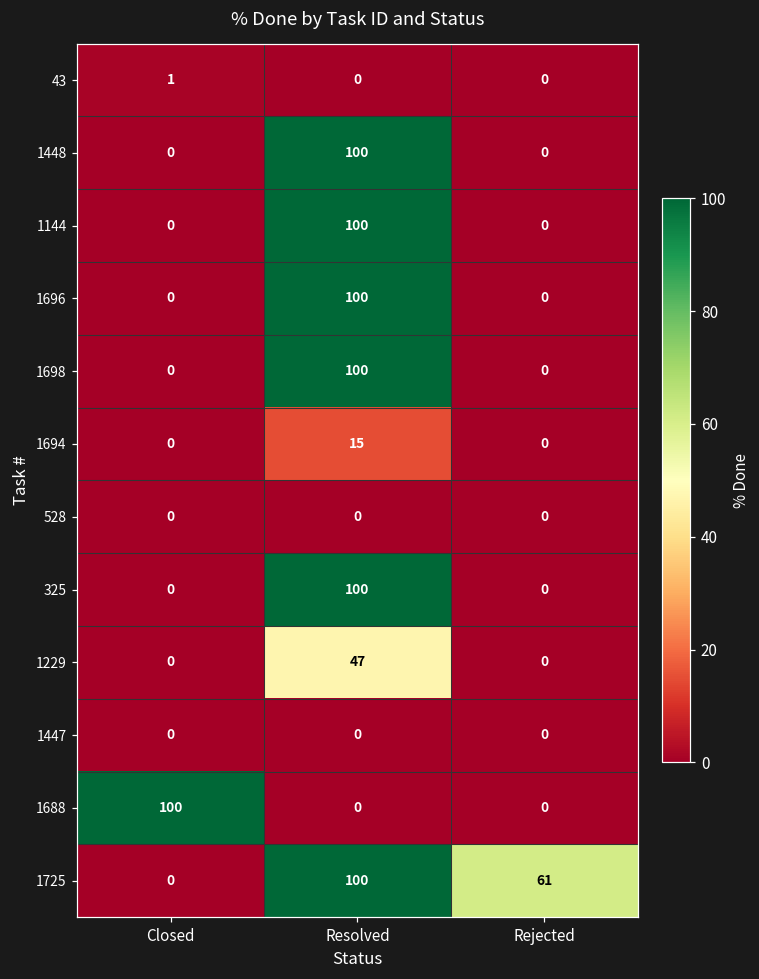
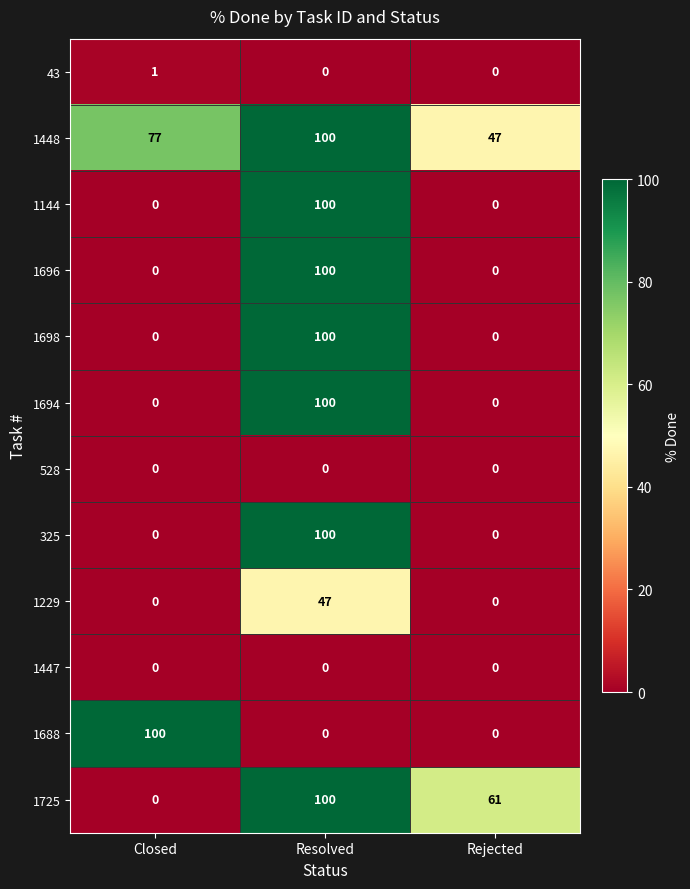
  {
    "43": {
      "Closed": 1,
      "Resolved": 0,
      "Rejected": 0
    },
    "1448": {
-     "Closed": 0,
+     "Closed": 77,
      "Resolved": 100,
-     "Rejected": 0
+     "Rejected": 47
    },
    "1144": {
      "Closed": 0,
      "Resolved": 100,
      "Rejected": 0
    },
    "1696": {
      "Closed": 0,
      "Resolved": 100,
      "Rejected": 0
    },
    "1698": {
      "Closed": 0,
      "Resolved": 100,
      "Rejected": 0
    },
    "1694": {
      "Closed": 0,
-     "Resolved": 15,
+     "Resolved": 100,
      "Rejected": 0
    },
    "528": {
      "Closed": 0,
      "Resolved": 0,
      "Rejected": 0
    },
    "325": {
      "Closed": 0,
      "Resolved": 100,
      "Rejected": 0
    },
    "1229": {
      "Closed": 0,
      "Resolved": 47,
      "Rejected": 0
    },
    "1447": {
      "Closed": 0,
      "Resolved": 0,
      "Rejected": 0
    },
    "1688": {
      "Closed": 100,
      "Resolved": 0,
      "Rejected": 0
    },
    "1725": {
      "Closed": 0,
      "Resolved": 100,
      "Rejected": 61
    }
  }
